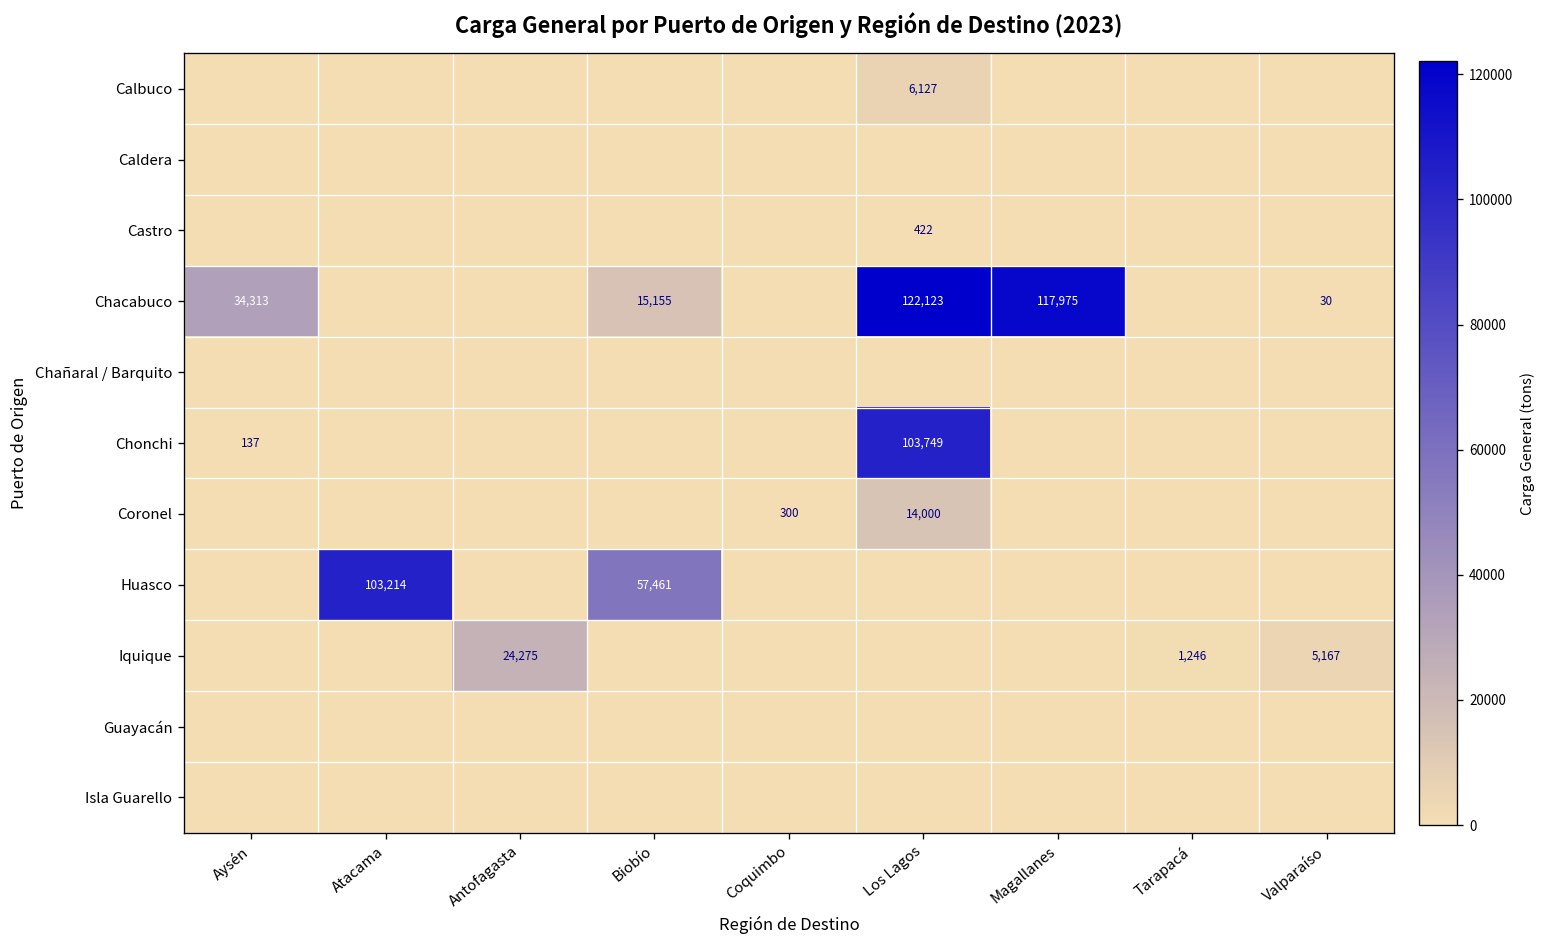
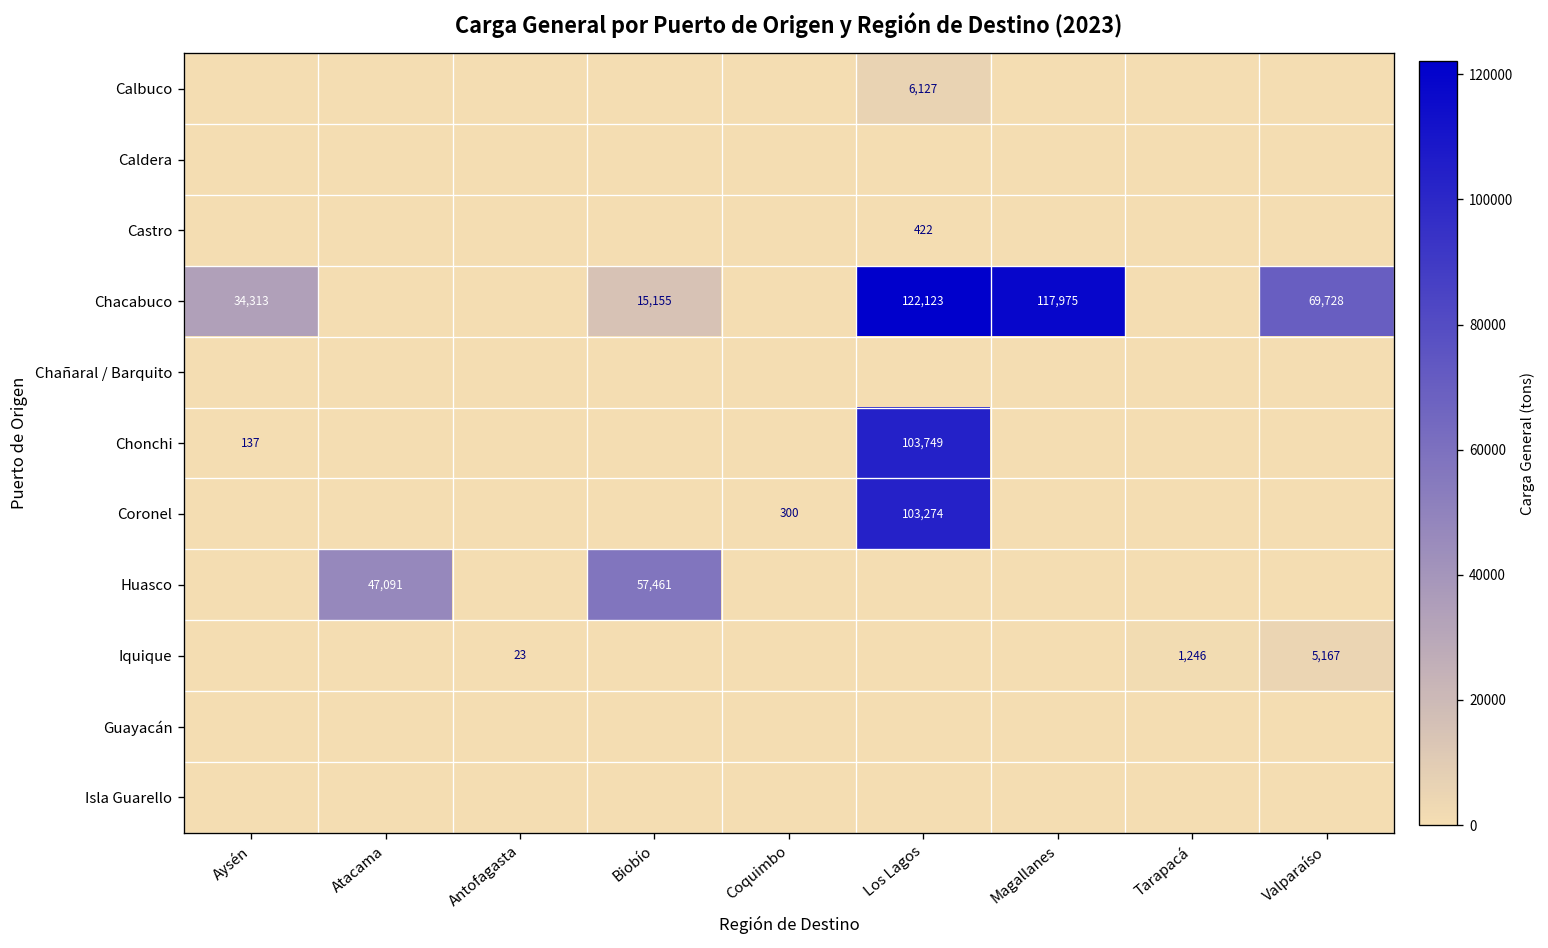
  {
    "Calbuco": {
      "Los Lagos": "6,127"
    },
    "Castro": {
      "Los Lagos": "422"
    },
    "Chacabuco": {
      "Aysén": "34,313",
      "Biobío": "15,155",
      "Los Lagos": "122,123",
      "Magallanes": "117,975",
-     "Valparaíso": "30"
+     "Valparaíso": "69,728"
    },
    "Chonchi": {
      "Aysén": "137",
      "Los Lagos": "103,749"
    },
    "Coronel": {
      "Coquimbo": "300",
-     "Los Lagos": "14,000"
+     "Los Lagos": "103,274"
    },
    "Huasco": {
-     "Atacama": "103,214",
+     "Atacama": "47,091",
      "Biobío": "57,461"
    },
    "Iquique": {
-     "Antofagasta": "24,275",
+     "Antofagasta": "23",
      "Tarapacá": "1,246",
      "Valparaíso": "5,167"
    }
  }
